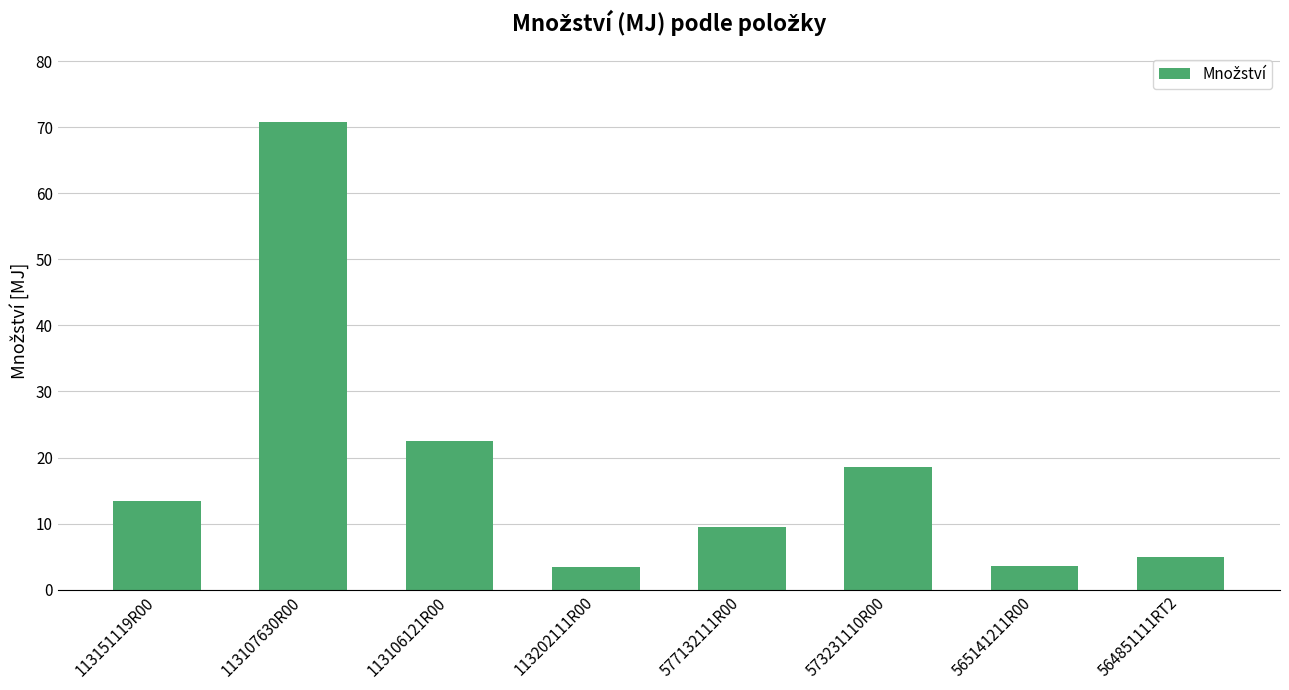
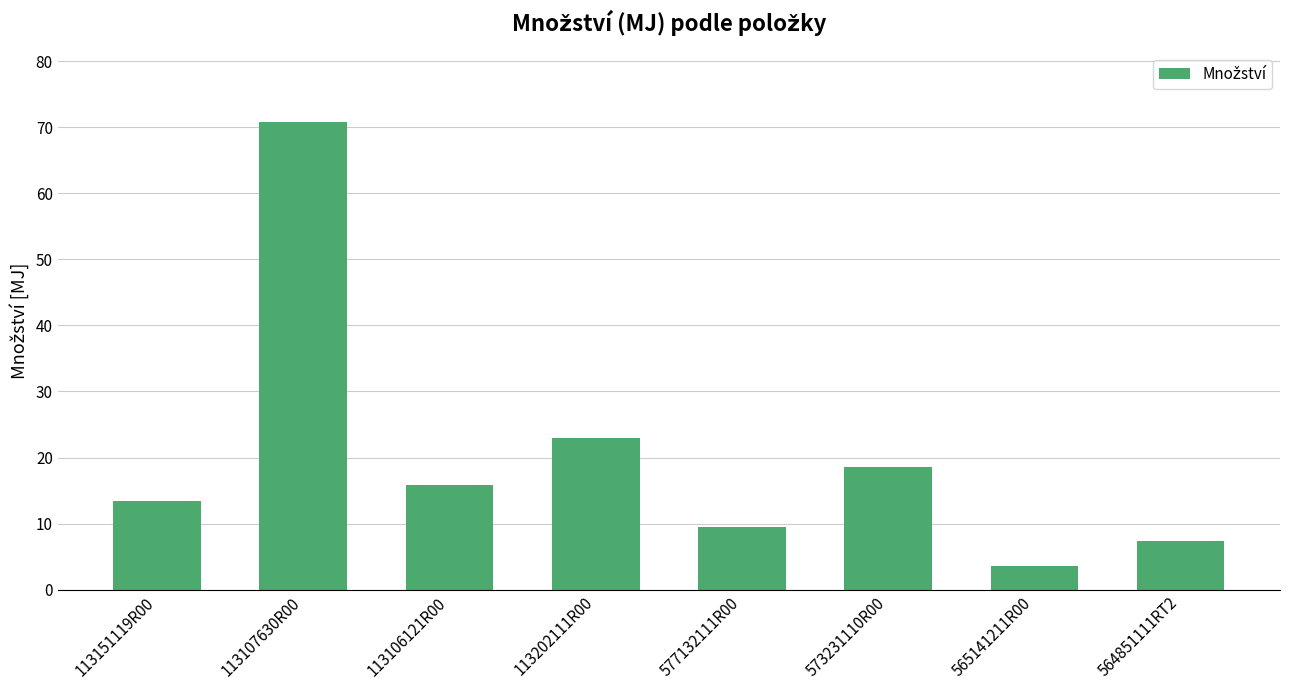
  {
    "113151119R00": 13,
    "113107630R00": 71,
-   "113106121R00": 23,
-   "113202111R00": 4,
+   "113106121R00": 16,
+   "113202111R00": 23,
    "577132111R00": 10,
    "573231110R00": 19,
    "565141211R00": 4,
-   "564851111RT2": 5
+   "564851111RT2": 7
  }
